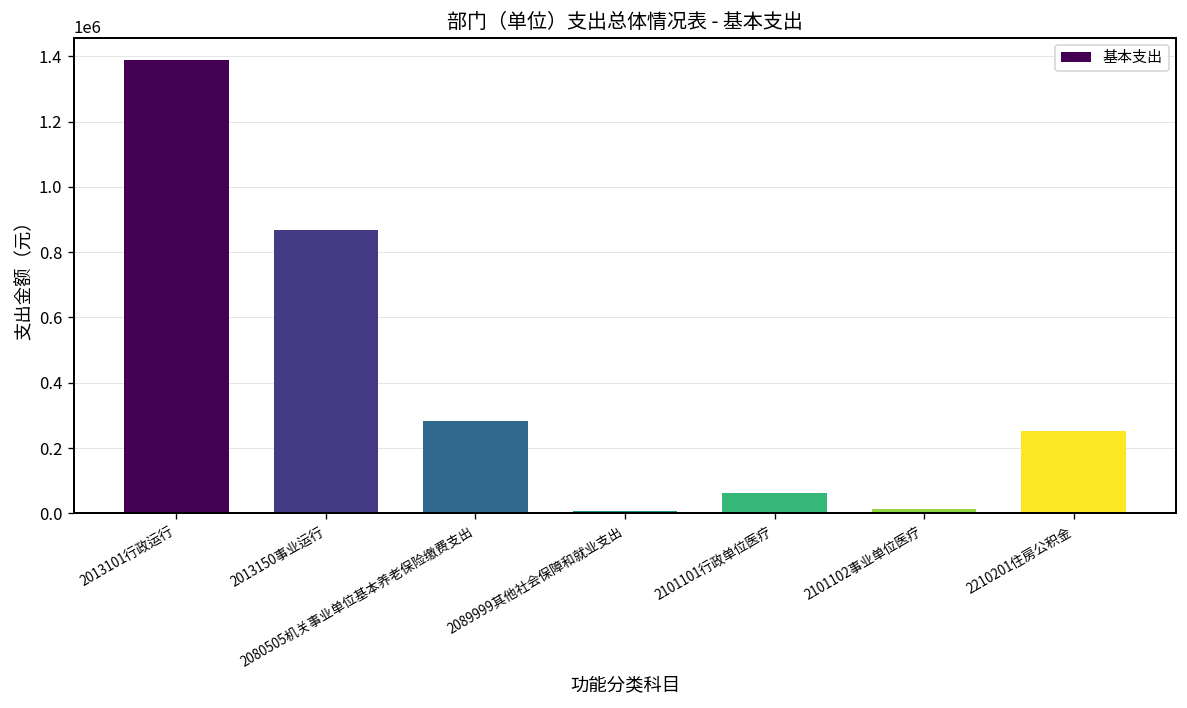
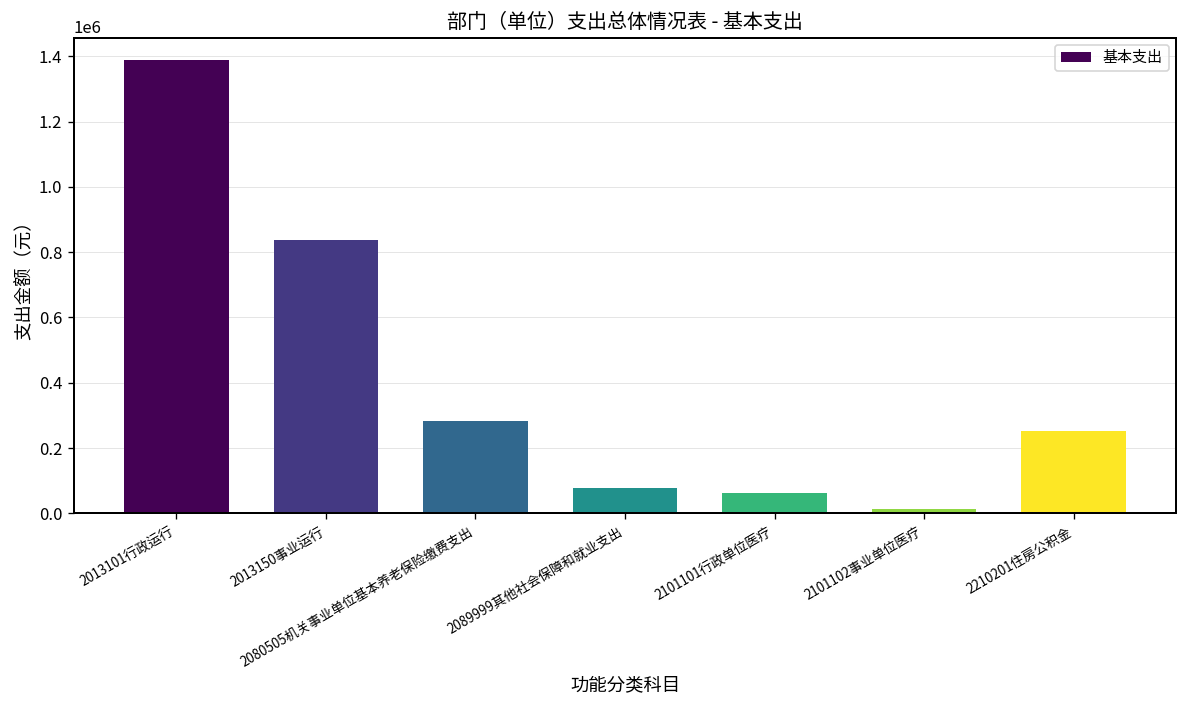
  {
    "2013101行政运行": 1390000,
-   "2013150事业运行": 870000,
+   "2013150事业运行": 840000,
    "2080505机关事业单位基本养老保险缴费支出": 280000,
-   "2089999其他社会保障和就业支出": 10000,
+   "2089999其他社会保障和就业支出": 80000,
    "2101101行政单位医疗": 60000,
    "2101102事业单位医疗": 10000,
    "2210201住房公积金": 250000
  }
